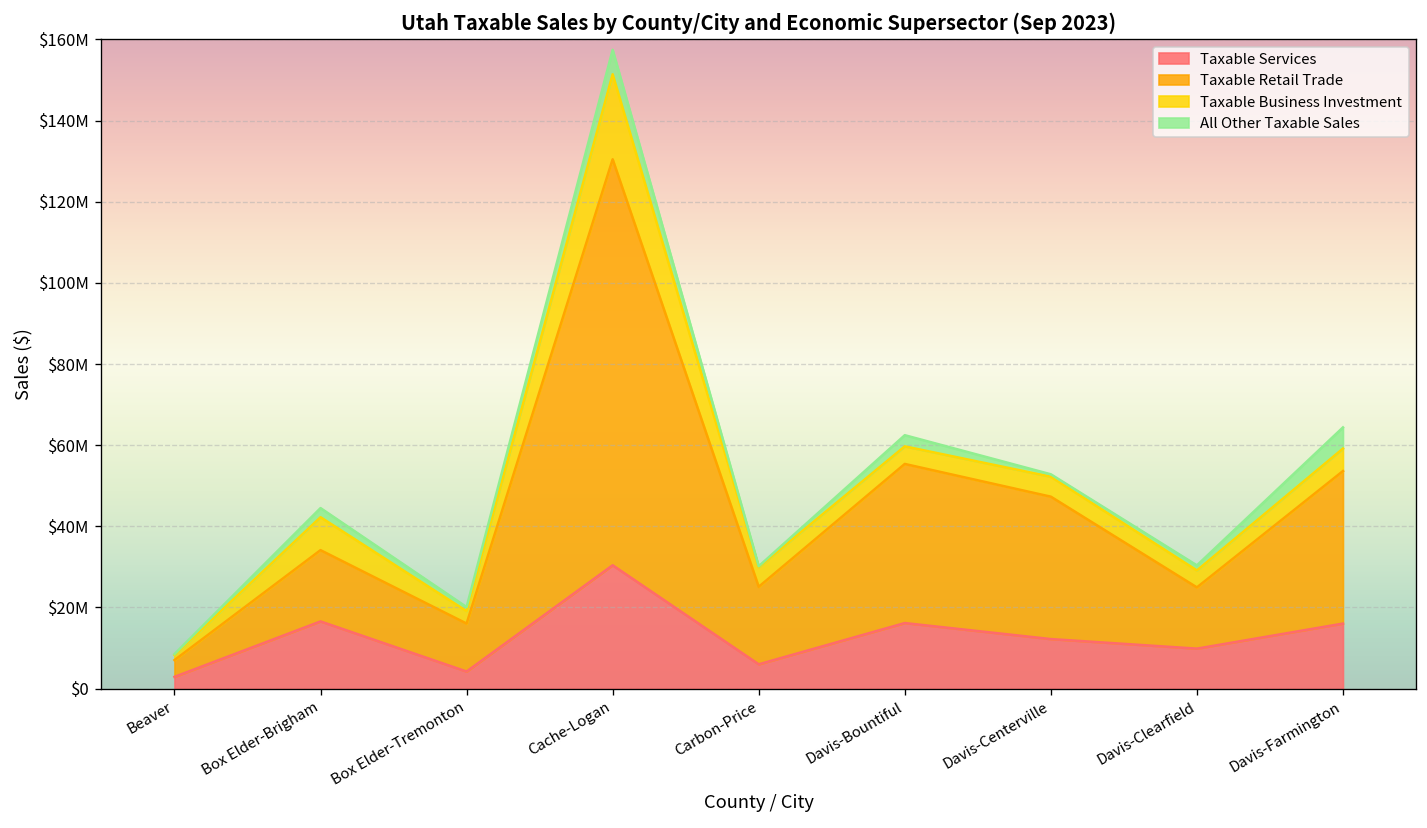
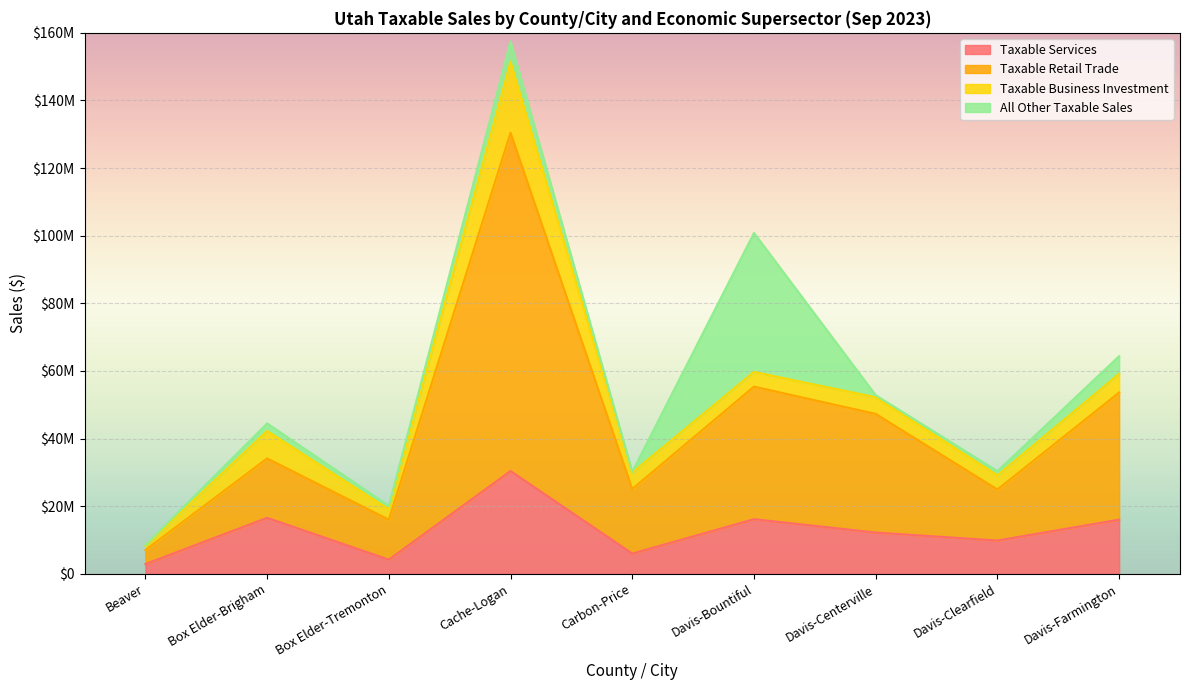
  {
    "Taxable Services": {
      "Beaver": "$3000000",
      "Box Elder-Brigham": "$17000000",
      "Box Elder-Tremonton": "$4000000",
      "Cache-Logan": "$30000000",
      "Carbon-Price": "$6000000",
      "Davis-Bountiful": "$16000000",
      "Davis-Centerville": "$12000000",
      "Davis-Clearfield": "$10000000",
      "Davis-Farmington": "$16000000"
    },
    "All Other Taxable Sales": {
      "Box Elder-Brigham": "$2000000",
      "Box Elder-Tremonton": "$1000000",
      "Cache-Logan": "$6000000",
-     "Davis-Bountiful": "$3000000",
+     "Davis-Bountiful": "$41000000",
      "Davis-Clearfield": "$1000000",
      "Davis-Farmington": "$5000000"
    }
  }
